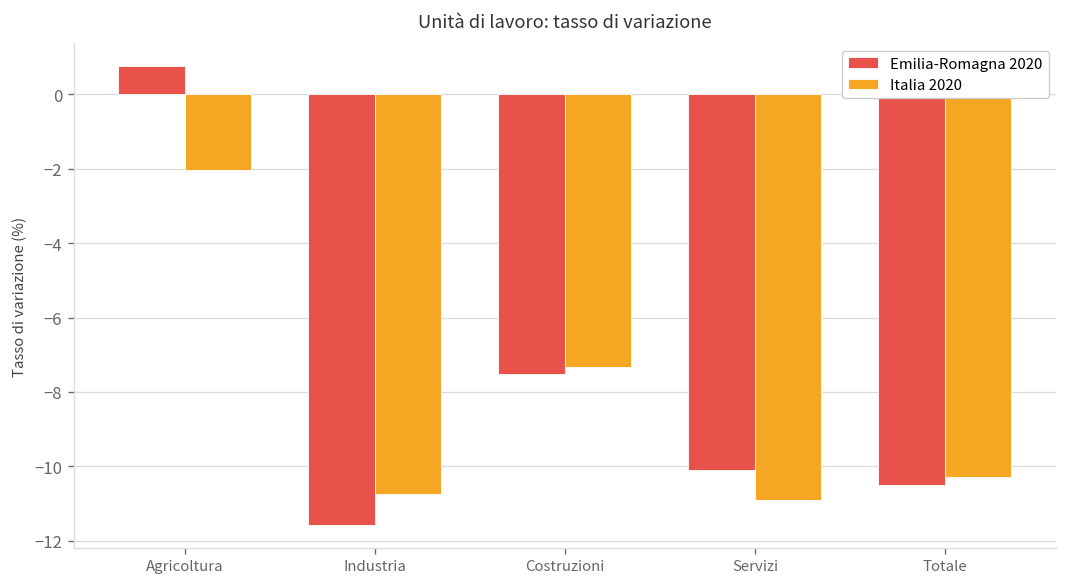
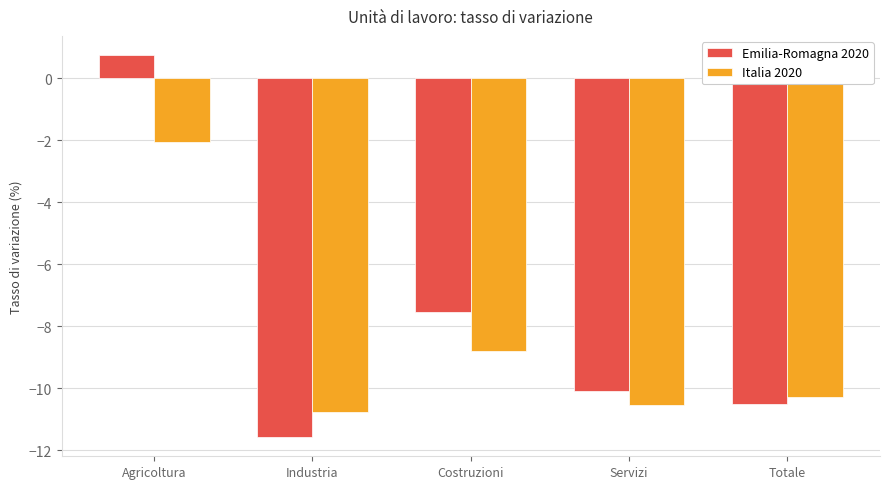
  {
    "Emilia-Romagna 2020": {
      "Agricoltura": 0.8,
      "Industria": -11.6,
      "Costruzioni": -7.5,
      "Servizi": -10.1,
      "Totale": -10.5
    },
    "Italia 2020": {
      "Agricoltura": -2.0,
      "Industria": -10.7,
-     "Costruzioni": -7.3,
-     "Servizi": -10.9,
+     "Costruzioni": -8.8,
+     "Servizi": -10.5,
      "Totale": -10.3
    }
  }
